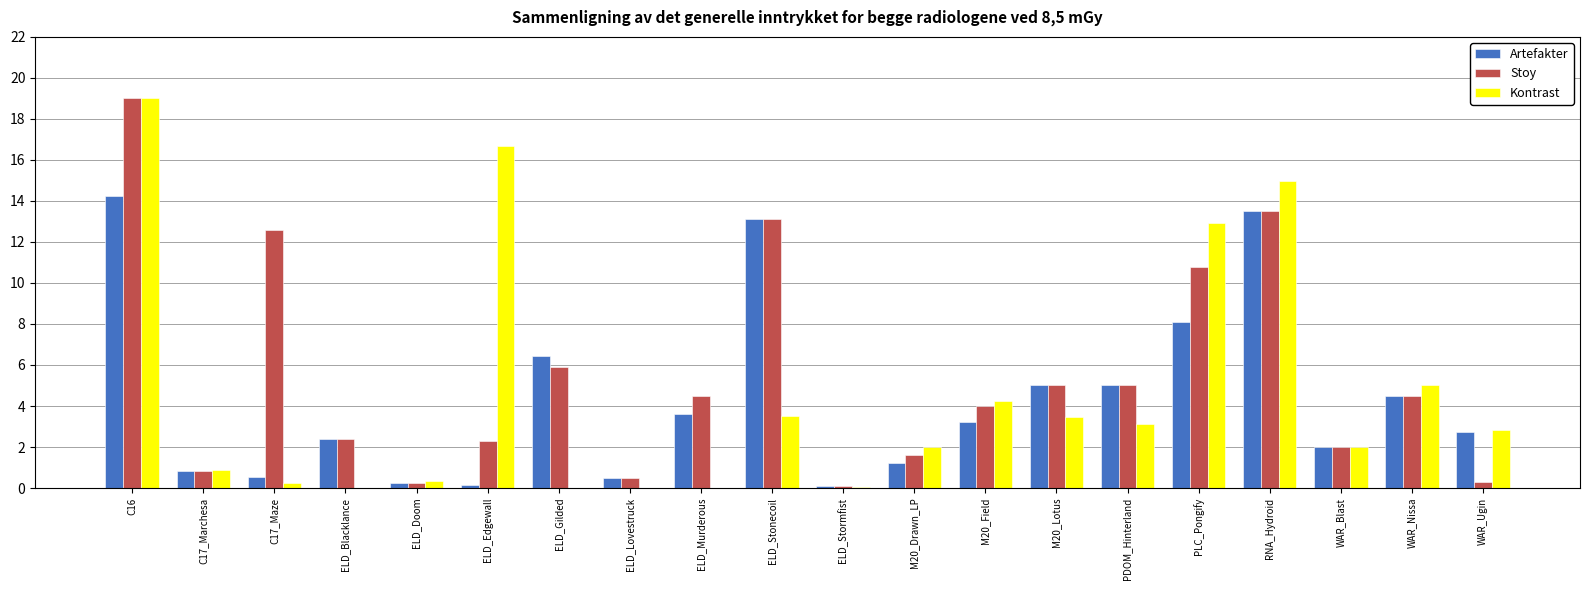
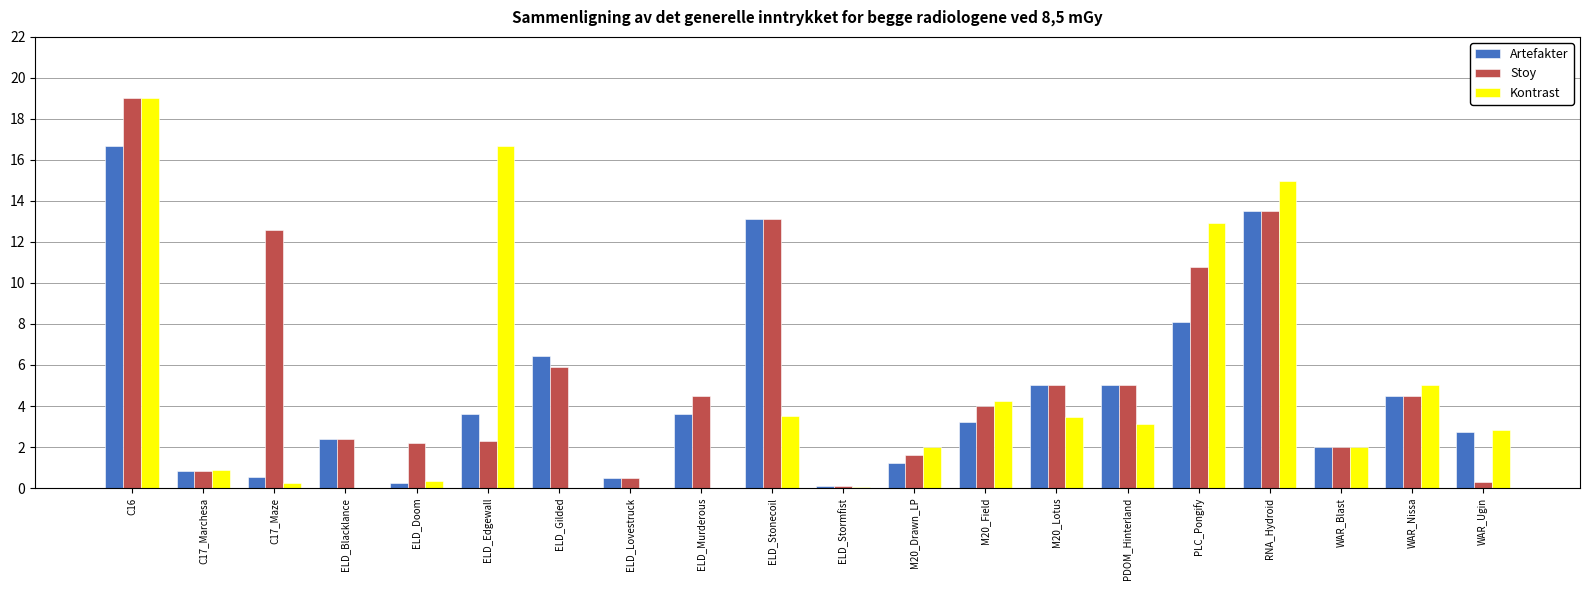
  {
    "Artefakter": {
-     "C16": 14.3,
+     "C16": 16.7,
      "C17_Marchesa": 0.9,
      "C17_Maze": 0.5,
      "ELD_Blacklance": 2.4,
      "ELD_Doom": 0.3,
-     "ELD_Edgewall": 0.2,
+     "ELD_Edgewall": 3.6,
      "ELD_Gilded": 6.4,
      "ELD_Lovestruck": 0.5,
      "ELD_Murderous": 3.6,
      "ELD_Stonecoil": 13.1,
      "M20_Drawn_LP": 1.2,
      "M20_Field": 3.2,
      "M20_Lotus": 5.0,
      "PDOM_Hinterland": 5.0,
      "PLC_Pongify": 8.1,
      "RNA_Hydroid": 13.5,
      "WAR_Blast": 2.0,
      "WAR_Nissa": 4.5,
      "WAR_Ugin": 2.8
    },
    "Stoy": {
      "C16": 19.0,
      "C17_Marchesa": 0.9,
      "C17_Maze": 12.6,
      "ELD_Blacklance": 2.4,
-     "ELD_Doom": 0.3,
+     "ELD_Doom": 2.2,
      "ELD_Edgewall": 2.3,
      "ELD_Gilded": 5.9,
      "ELD_Lovestruck": 0.5,
      "ELD_Murderous": 4.5,
      "ELD_Stonecoil": 13.1,
      "M20_Drawn_LP": 1.6,
      "M20_Field": 4.0,
      "M20_Lotus": 5.0,
      "PDOM_Hinterland": 5.0,
      "PLC_Pongify": 10.8,
      "RNA_Hydroid": 13.5,
      "WAR_Blast": 2.0,
      "WAR_Nissa": 4.5,
      "WAR_Ugin": 0.3
    },
    "Kontrast": {
      "C16": 19.0,
      "C17_Marchesa": 0.9,
      "C17_Maze": 0.3,
      "ELD_Blacklance": 0.0,
      "ELD_Doom": 0.4,
      "ELD_Edgewall": 16.7,
      "ELD_Gilded": 0.0,
      "ELD_Lovestruck": 0.0,
      "ELD_Murderous": 0.0,
      "ELD_Stonecoil": 3.5,
      "M20_Drawn_LP": 2.0,
      "M20_Field": 4.3,
      "M20_Lotus": 3.5,
      "PDOM_Hinterland": 3.1,
      "PLC_Pongify": 12.9,
      "RNA_Hydroid": 15.0,
      "WAR_Blast": 2.0,
      "WAR_Nissa": 5.0,
      "WAR_Ugin": 2.9
    }
  }
